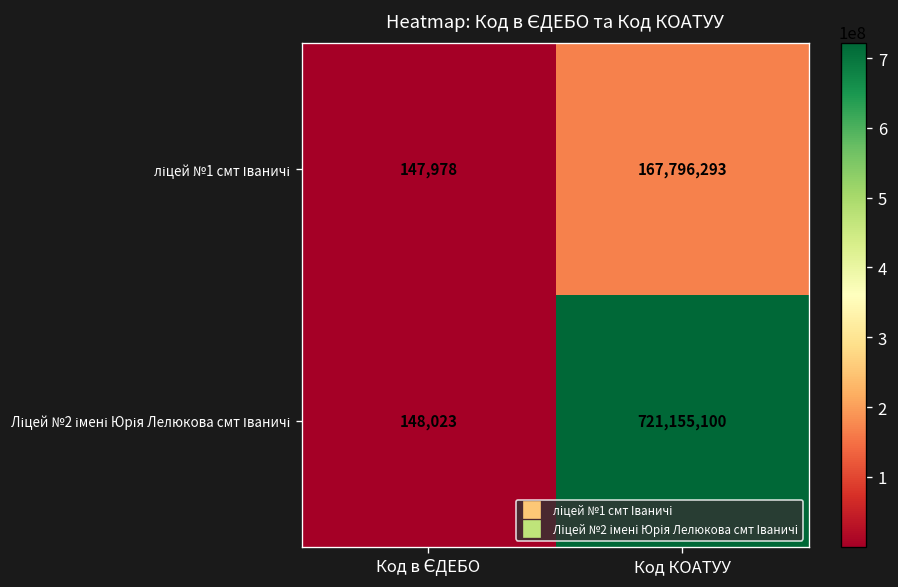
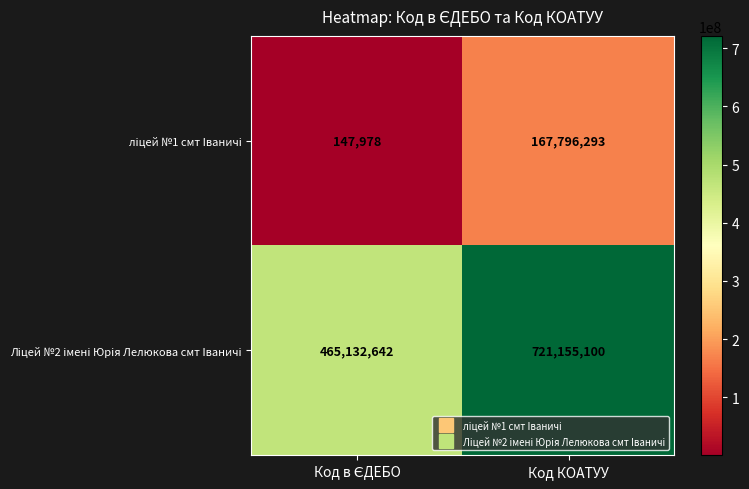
  {
    "ліцей №1 смт Іваничі": {
      "Код в ЄДЕБО": "147,978",
      "Код КОАТУУ": "167,796,293"
    },
    "Ліцей №2 імені Юрія Лелюкова смт Іваничі": {
-     "Код в ЄДЕБО": "148,023",
+     "Код в ЄДЕБО": "465,132,642",
      "Код КОАТУУ": "721,155,100"
    }
  }
